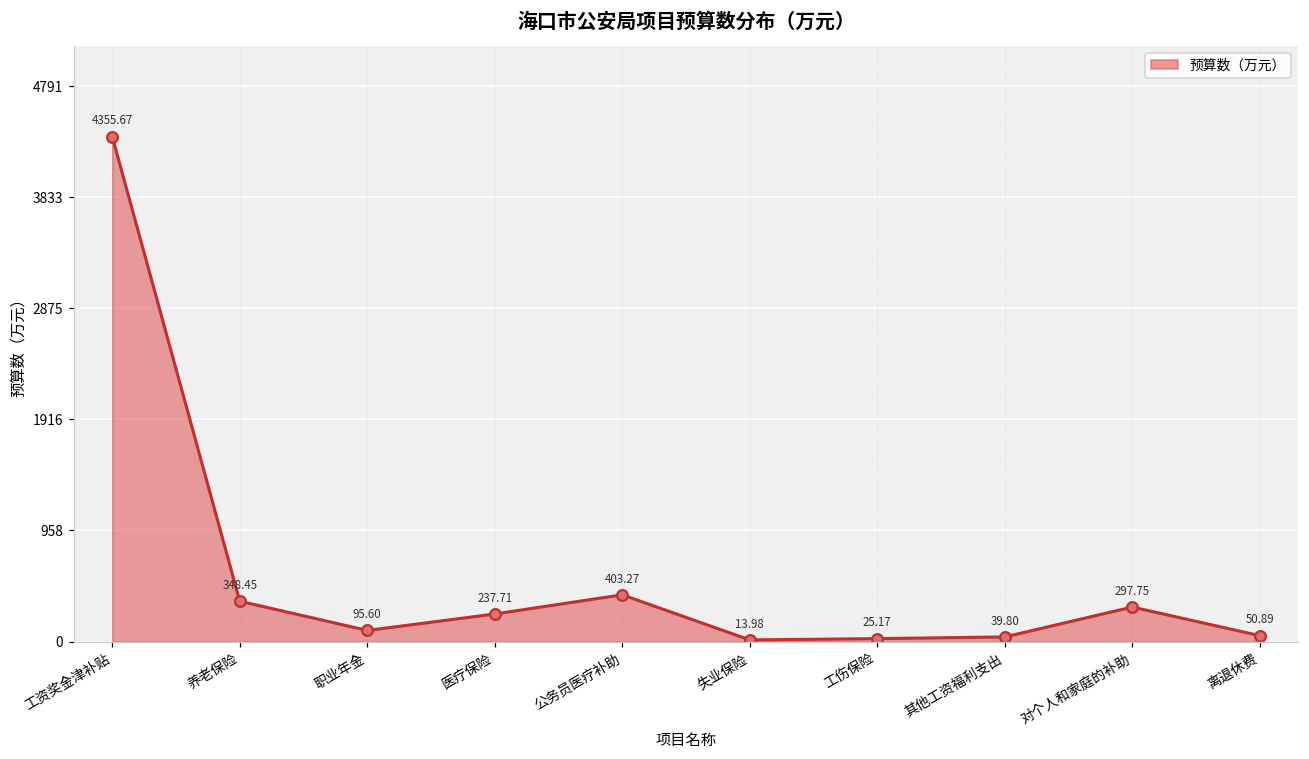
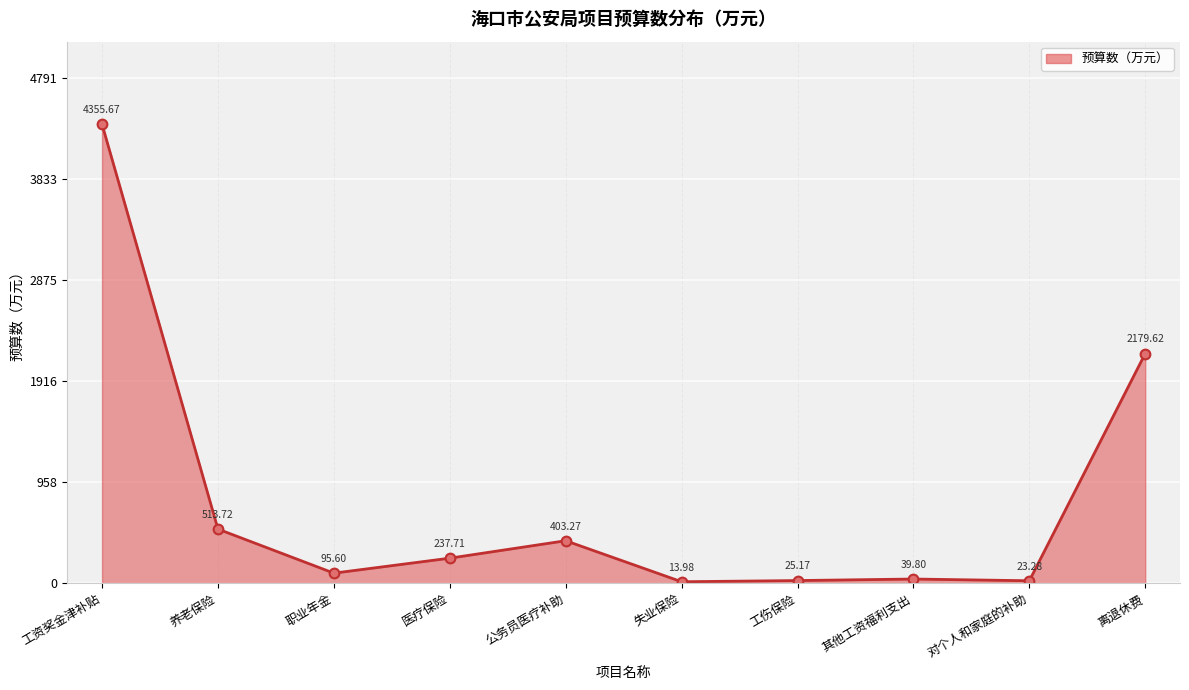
  {
    "工资奖金津补贴": 4355.67,
-   "养老保险": 348.45,
+   "养老保险": 513.72,
    "职业年金": 95.60,
    "医疗保险": 237.71,
    "公务员医疗补助": 403.27,
    "失业保险": 13.98,
    "工伤保险": 25.17,
    "其他工资福利支出": 39.80,
-   "对个人和家庭的补助": 297.75,
-   "离退休费": 50.89
+   "对个人和家庭的补助": 23.28,
+   "离退休费": 2179.62
  }
